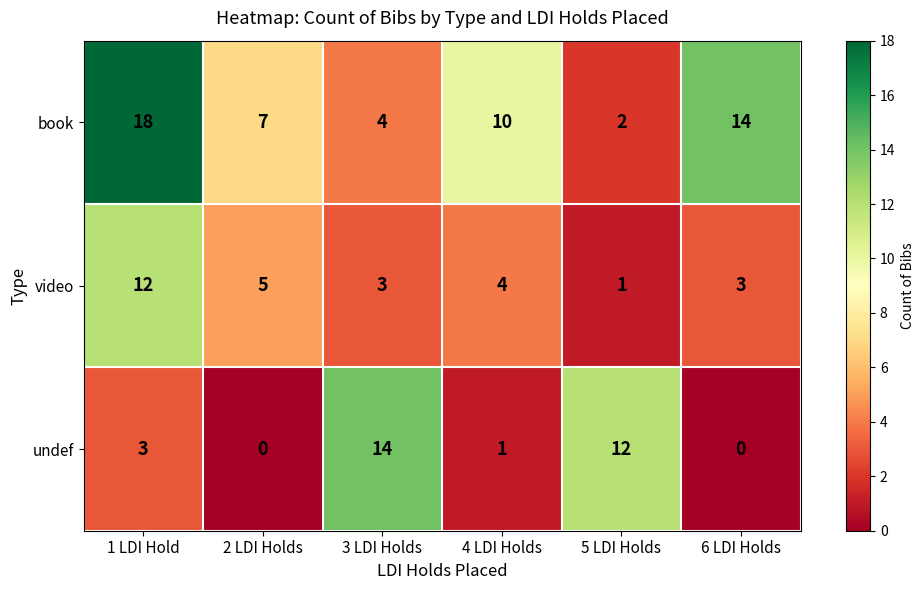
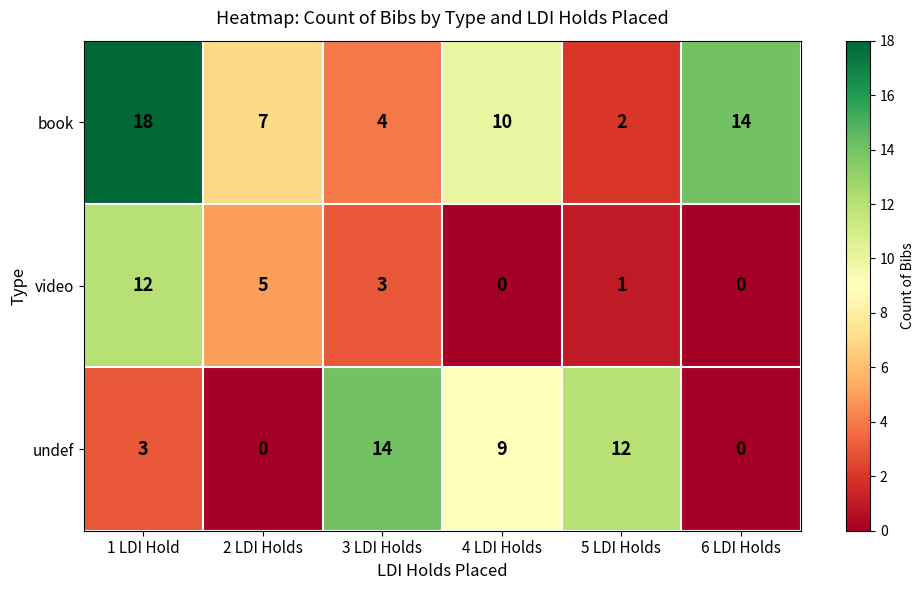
  {
    "book": {
      "1 LDI Hold": 18,
      "2 LDI Holds": 7,
      "3 LDI Holds": 4,
      "4 LDI Holds": 10,
      "5 LDI Holds": 2,
      "6 LDI Holds": 14
    },
    "video": {
      "1 LDI Hold": 12,
      "2 LDI Holds": 5,
      "3 LDI Holds": 3,
-     "4 LDI Holds": 4,
+     "4 LDI Holds": 0,
      "5 LDI Holds": 1,
-     "6 LDI Holds": 3
+     "6 LDI Holds": 0
    },
    "undef": {
      "1 LDI Hold": 3,
      "2 LDI Holds": 0,
      "3 LDI Holds": 14,
-     "4 LDI Holds": 1,
+     "4 LDI Holds": 9,
      "5 LDI Holds": 12,
      "6 LDI Holds": 0
    }
  }
